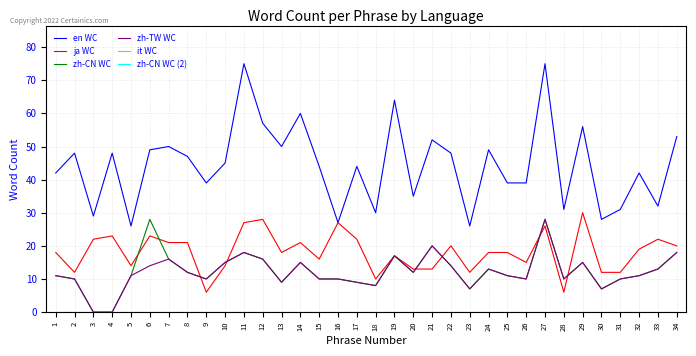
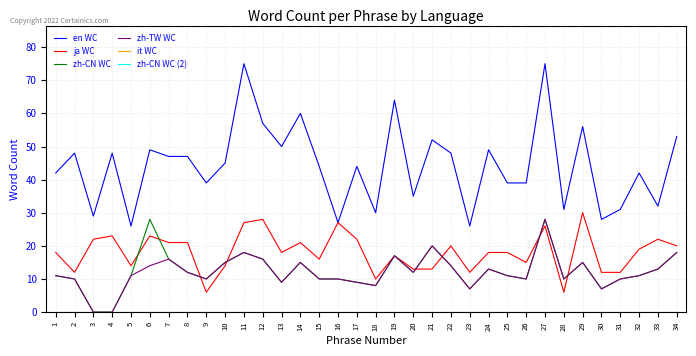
  {
    "en WC": {
      "1": 42,
      "2": 48,
      "3": 29,
      "4": 48,
      "5": 26,
      "6": 49,
-     "7": 50,
+     "7": 47,
      "8": 47,
      "9": 39,
      "10": 45,
      "11": 75,
      "12": 57,
      "13": 50,
      "14": 60,
      "15": 44,
      "17": 44,
      "18": 30,
      "19": 64,
      "20": 35,
      "21": 52,
      "22": 48,
      "23": 26,
      "24": 49,
      "25": 39,
      "26": 39,
      "27": 75,
      "28": 31,
      "29": 56,
      "30": 28,
      "31": 31,
      "32": 42,
      "33": 32,
      "34": 53
    },
    "ja WC": {
      "1": 18,
      "2": 12,
      "3": 22,
      "4": 23,
      "5": 14,
      "6": 23,
      "7": 21,
      "8": 21,
      "9": 6,
      "10": 14,
      "11": 27,
      "12": 28,
      "13": 18,
      "14": 21,
      "15": 16,
      "17": 22,
      "18": 10,
      "20": 13,
      "21": 13,
      "22": 20,
      "23": 12,
      "24": 18,
      "25": 18,
      "26": 15,
      "27": 26,
      "28": 6,
      "29": 30,
      "30": 12,
      "31": 12,
      "32": 19,
      "33": 22,
      "34": 20
    },
    "zh-CN WC": {
      "6": 28
    },
    "zh-TW WC": {
      "6": 14
    },
    "zh-CN WC (2)": {
      "1": 0,
      "2": 0,
      "5": 0,
      "6": 0,
      "7": 0,
      "8": 0,
      "9": 0,
      "10": 0,
      "11": 0,
      "12": 0,
      "13": 0,
      "14": 0,
      "15": 0,
      "16": 0,
      "17": 0,
      "18": 0,
      "19": 0,
      "20": 0,
      "21": 0,
      "22": 0,
      "23": 0,
      "24": 0,
      "25": 0,
      "26": 0,
      "27": 0,
      "28": 0,
      "29": 0,
      "30": 0,
      "31": 0,
      "32": 0,
      "33": 0,
      "34": 0
    }
  }
